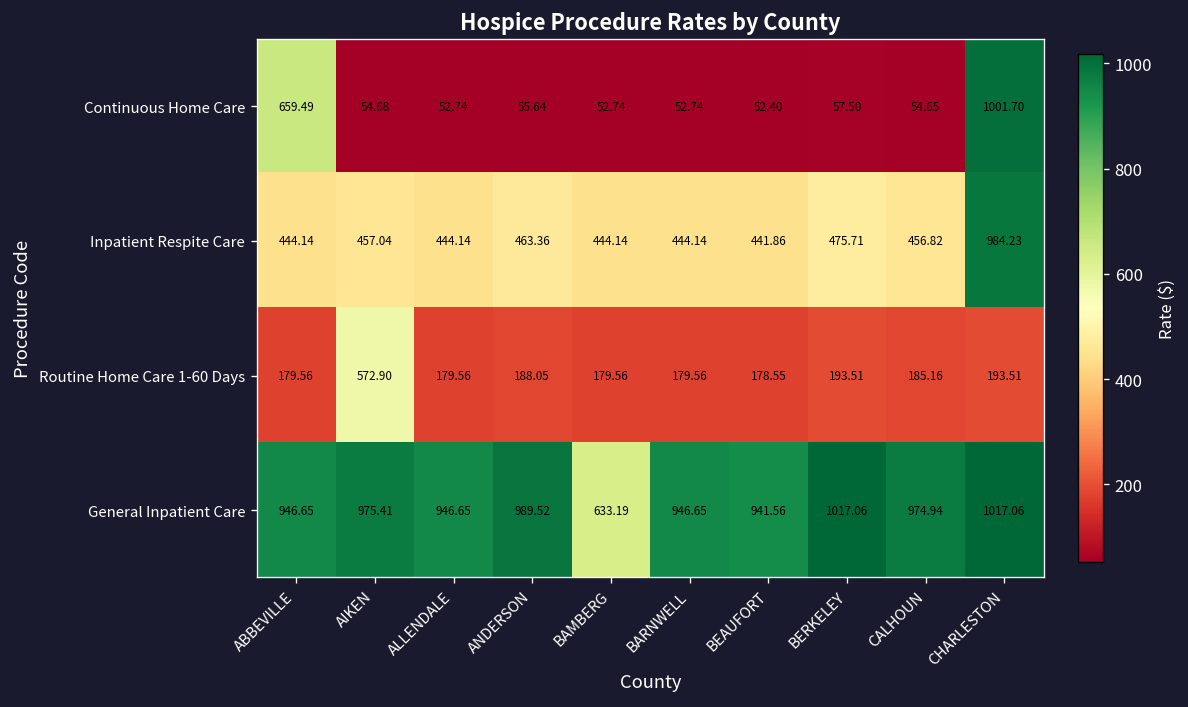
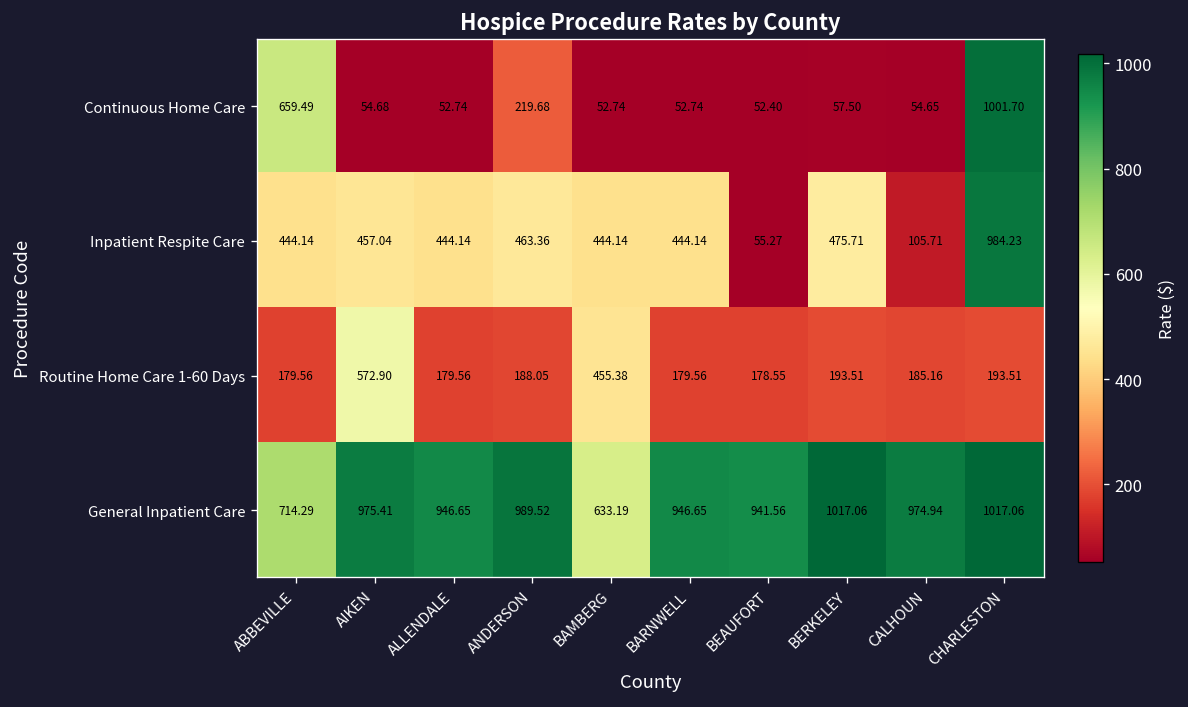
  {
    "Continuous Home Care": {
      "ABBEVILLE": 659.49,
      "AIKEN": 54.68,
      "ALLENDALE": 52.74,
-     "ANDERSON": 55.64,
+     "ANDERSON": 219.68,
      "BAMBERG": 52.74,
      "BARNWELL": 52.74,
      "BEAUFORT": 52.40,
      "BERKELEY": 57.50,
      "CALHOUN": 54.65,
      "CHARLESTON": 1001.70
    },
    "Inpatient Respite Care": {
      "ABBEVILLE": 444.14,
      "AIKEN": 457.04,
      "ALLENDALE": 444.14,
      "ANDERSON": 463.36,
      "BAMBERG": 444.14,
      "BARNWELL": 444.14,
-     "BEAUFORT": 441.86,
+     "BEAUFORT": 55.27,
      "BERKELEY": 475.71,
-     "CALHOUN": 456.82,
+     "CALHOUN": 105.71,
      "CHARLESTON": 984.23
    },
    "Routine Home Care 1-60 Days": {
      "ABBEVILLE": 179.56,
      "AIKEN": 572.90,
      "ALLENDALE": 179.56,
      "ANDERSON": 188.05,
-     "BAMBERG": 179.56,
+     "BAMBERG": 455.38,
      "BARNWELL": 179.56,
      "BEAUFORT": 178.55,
      "BERKELEY": 193.51,
      "CALHOUN": 185.16,
      "CHARLESTON": 193.51
    },
    "General Inpatient Care": {
-     "ABBEVILLE": 946.65,
+     "ABBEVILLE": 714.29,
      "AIKEN": 975.41,
      "ALLENDALE": 946.65,
      "ANDERSON": 989.52,
      "BAMBERG": 633.19,
      "BARNWELL": 946.65,
      "BEAUFORT": 941.56,
      "BERKELEY": 1017.06,
      "CALHOUN": 974.94,
      "CHARLESTON": 1017.06
    }
  }
